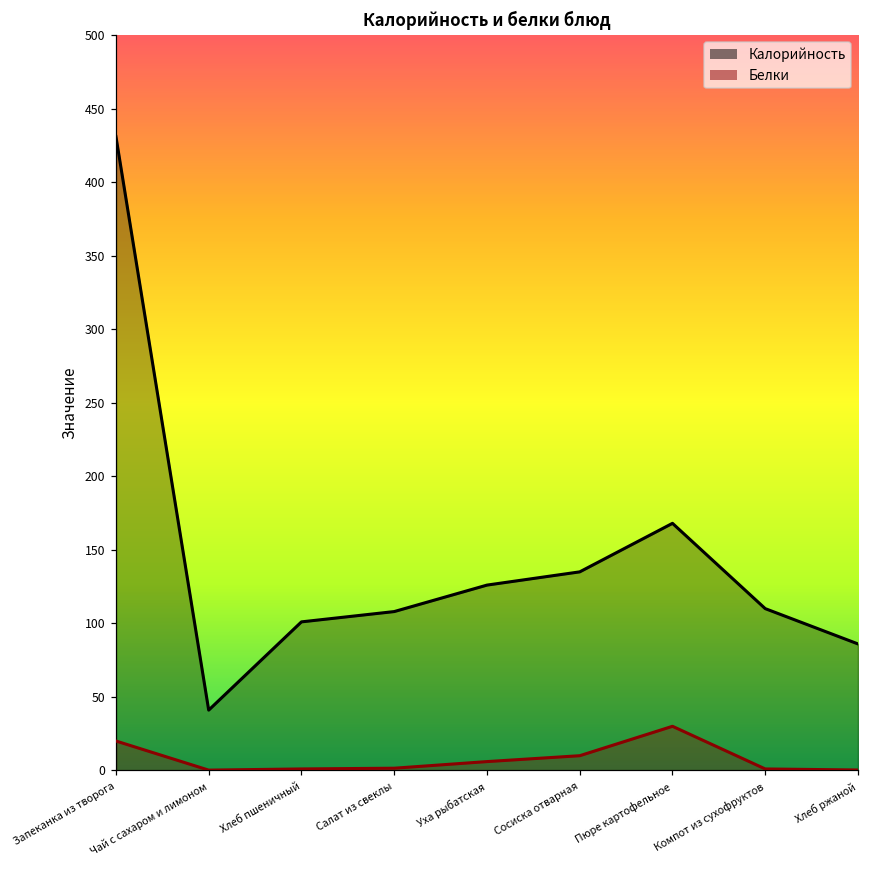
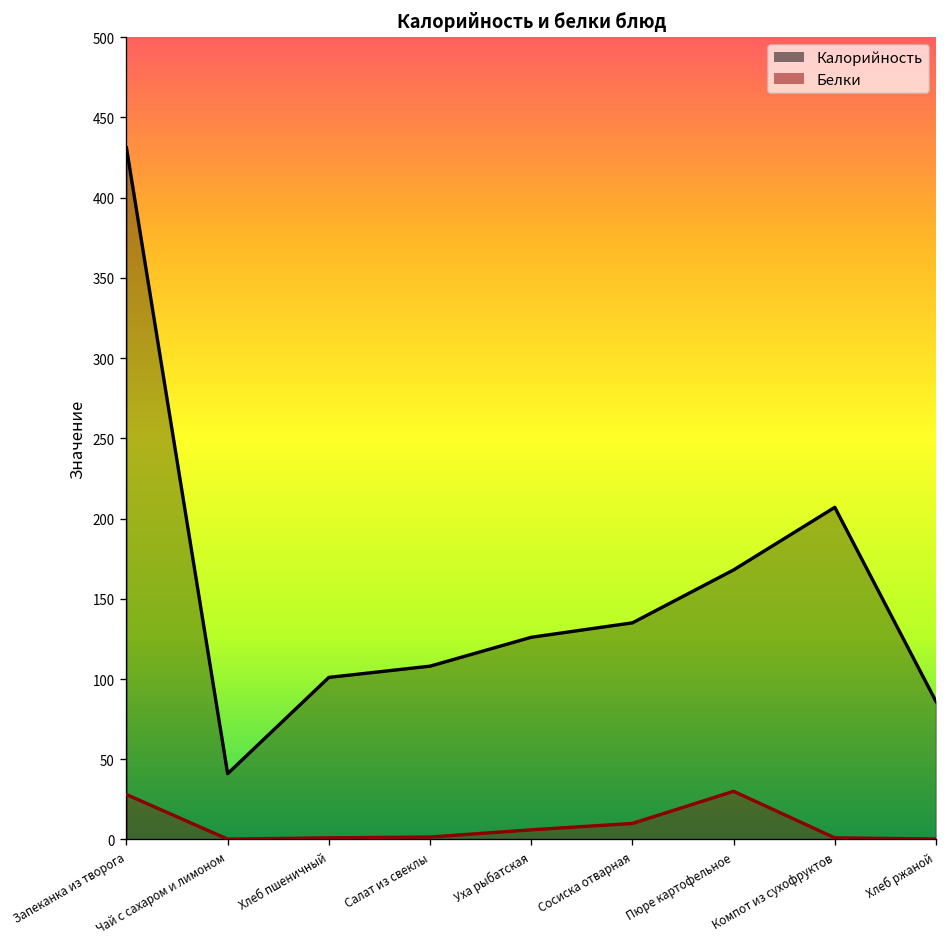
  {
    "Калорийность": {
      "Запеканка из творога": 431,
      "Чай с сахаром и лимоном": 41,
      "Хлеб пшеничный": 101,
      "Салат из свеклы": 108,
      "Уха рыбатская": 126,
      "Сосиска отварная": 135,
      "Пюре картофельное": 168,
-     "Компот из сухофруктов": 110,
+     "Компот из сухофруктов": 207,
      "Хлеб ржаной": 86
    },
    "Белки": {
-     "Запеканка из творога": 20,
+     "Запеканка из творога": 28,
      "Чай с сахаром и лимоном": 0,
      "Хлеб пшеничный": 1,
      "Салат из свеклы": 2,
      "Уха рыбатская": 6,
      "Сосиска отварная": 10,
      "Пюре картофельное": 30,
      "Компот из сухофруктов": 1,
      "Хлеб ржаной": 0
    }
  }
